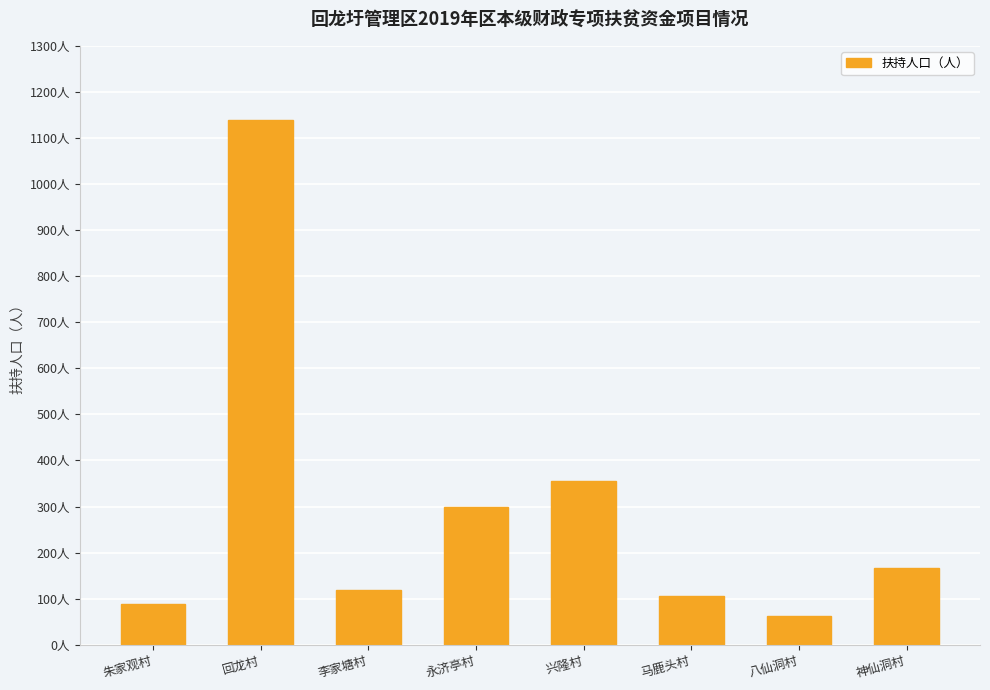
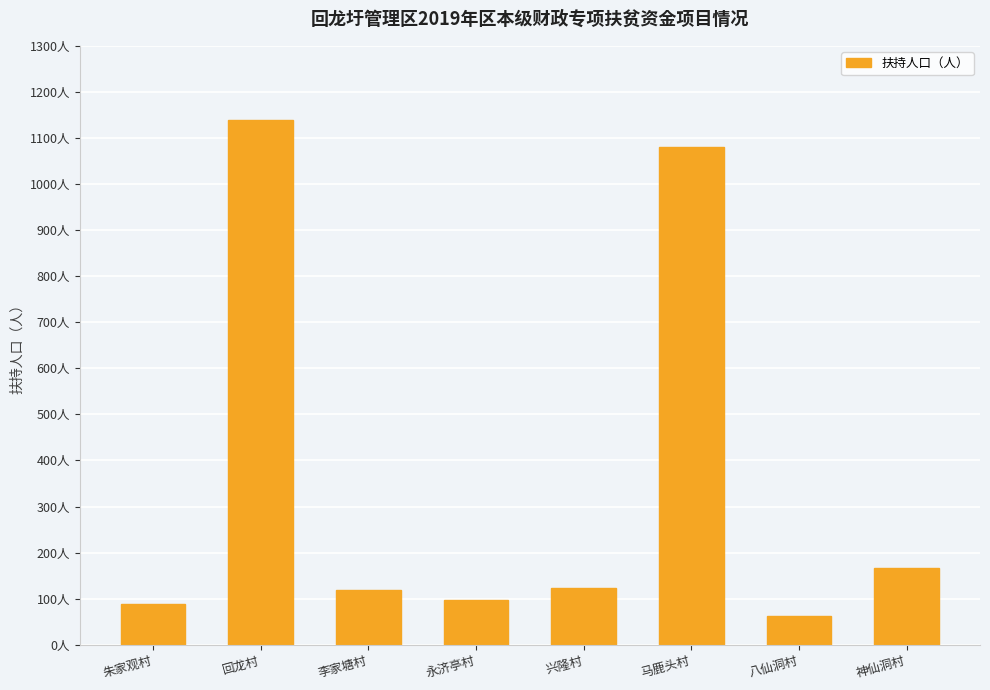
  {
    "朱家观村": "90人",
    "回龙村": "1140人",
    "李家塘村": "120人",
-   "永济亭村": "300人",
-   "兴隆村": "360人",
-   "马鹿头村": "110人",
+   "永济亭村": "100人",
+   "兴隆村": "120人",
+   "马鹿头村": "1080人",
    "八仙洞村": "60人",
    "神仙洞村": "170人"
  }
